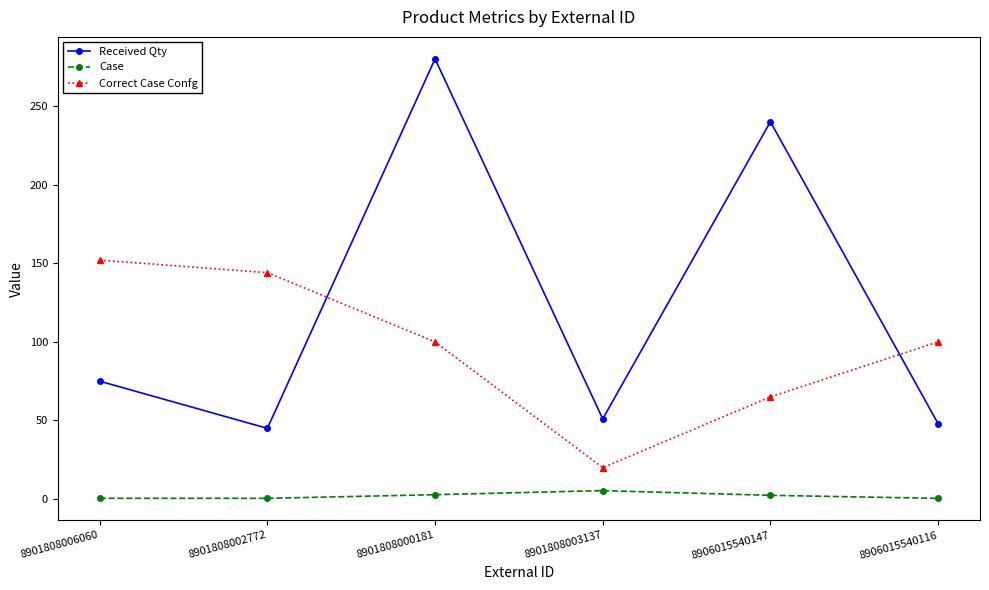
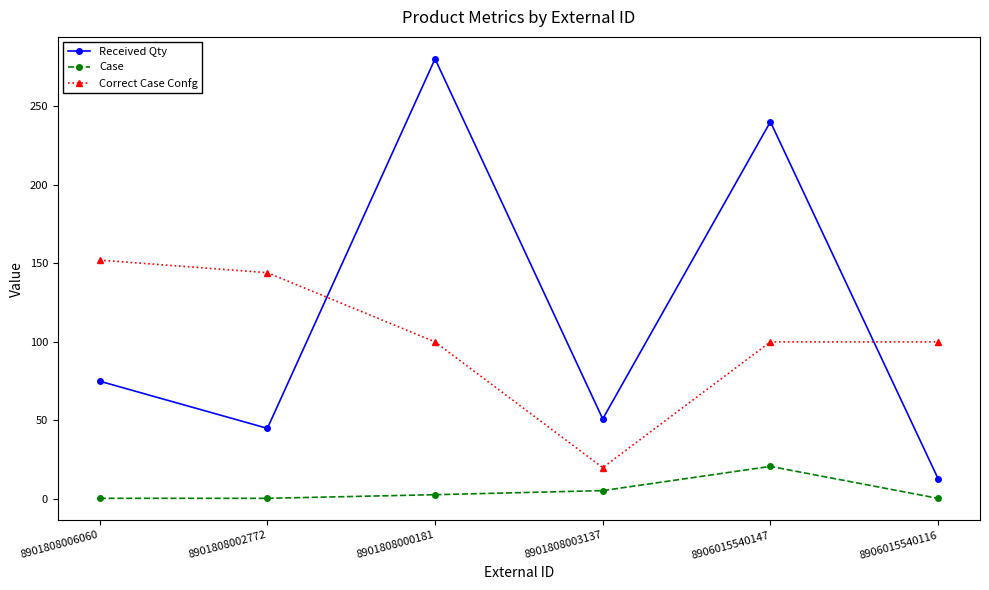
  {
    "Received Qty": {
      "8901808006060": 75,
      "8901808002772": 45,
      "8901808000181": 280,
      "8901808003137": 51,
      "8906015540147": 240,
-     "8906015540116": 48
+     "8906015540116": 13
    },
    "Case": {
      "8901808006060": 1,
      "8901808002772": 1,
      "8901808000181": 3,
      "8901808003137": 5,
-     "8906015540147": 2,
+     "8906015540147": 21,
      "8906015540116": 0
    },
    "Correct Case Confg": {
      "8901808006060": 152,
      "8901808002772": 144,
      "8901808000181": 100,
      "8901808003137": 20,
-     "8906015540147": 65,
+     "8906015540147": 100,
      "8906015540116": 100
    }
  }
